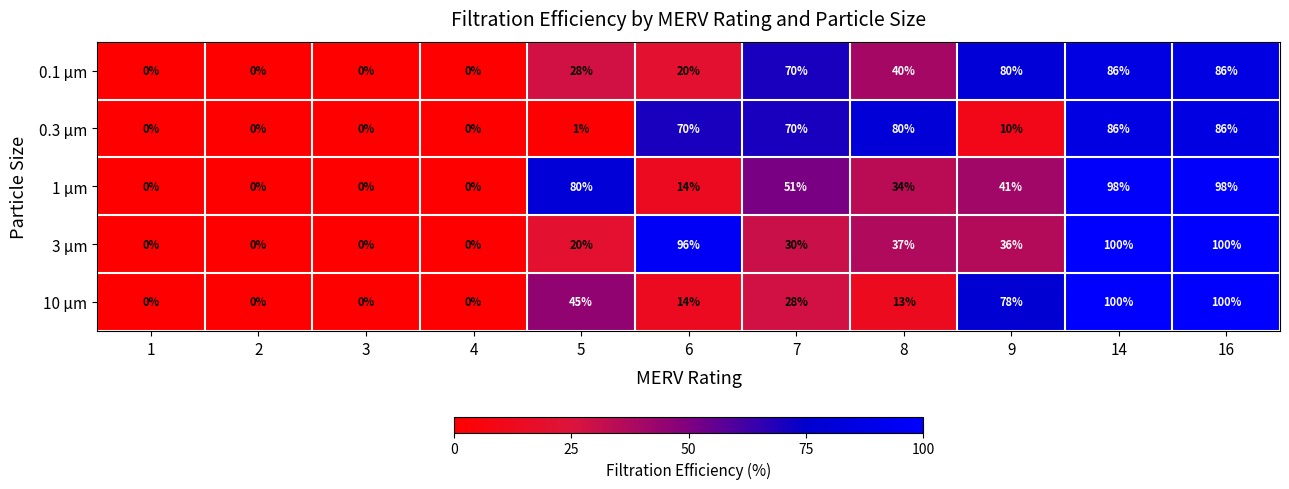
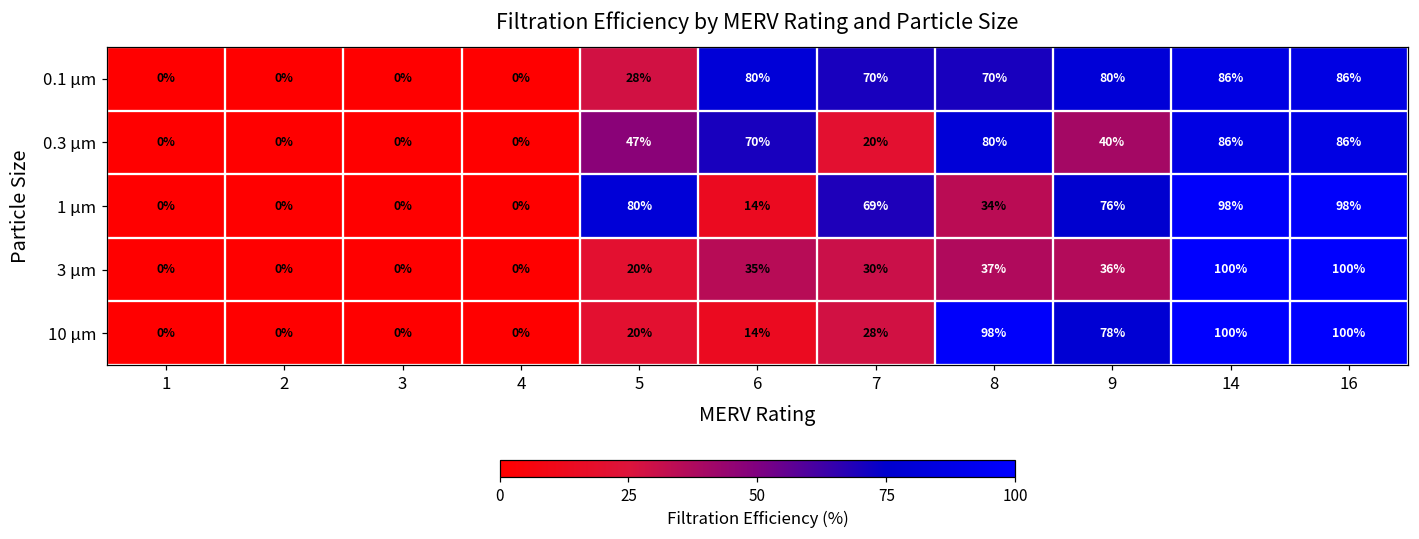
  {
    "0.1 μm": {
      "1": "0%",
      "2": "0%",
      "3": "0%",
      "4": "0%",
      "5": "28%",
-     "6": "20%",
+     "6": "80%",
      "7": "70%",
-     "8": "40%",
+     "8": "70%",
      "9": "80%",
      "14": "86%",
      "16": "86%"
    },
    "0.3 μm": {
      "1": "0%",
      "2": "0%",
      "3": "0%",
      "4": "0%",
-     "5": "1%",
+     "5": "47%",
      "6": "70%",
-     "7": "70%",
+     "7": "20%",
      "8": "80%",
-     "9": "10%",
+     "9": "40%",
      "14": "86%",
      "16": "86%"
    },
    "1 μm": {
      "1": "0%",
      "2": "0%",
      "3": "0%",
      "4": "0%",
      "5": "80%",
      "6": "14%",
-     "7": "51%",
+     "7": "69%",
      "8": "34%",
-     "9": "41%",
+     "9": "76%",
      "14": "98%",
      "16": "98%"
    },
    "3 μm": {
      "1": "0%",
      "2": "0%",
      "3": "0%",
      "4": "0%",
      "5": "20%",
-     "6": "96%",
+     "6": "35%",
      "7": "30%",
      "8": "37%",
      "9": "36%",
      "14": "100%",
      "16": "100%"
    },
    "10 μm": {
      "1": "0%",
      "2": "0%",
      "3": "0%",
      "4": "0%",
-     "5": "45%",
+     "5": "20%",
      "6": "14%",
      "7": "28%",
-     "8": "13%",
+     "8": "98%",
      "9": "78%",
      "14": "100%",
      "16": "100%"
    }
  }
